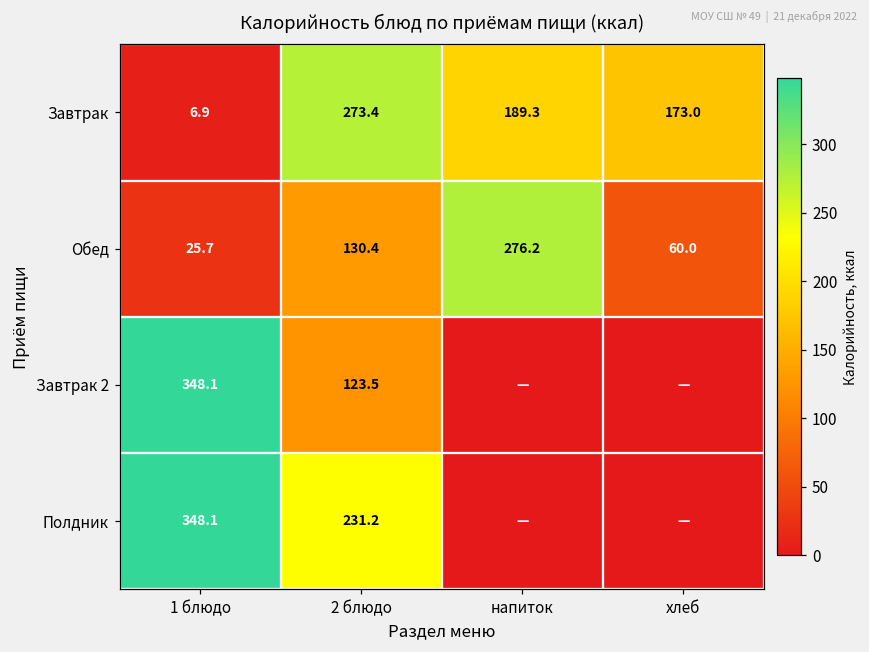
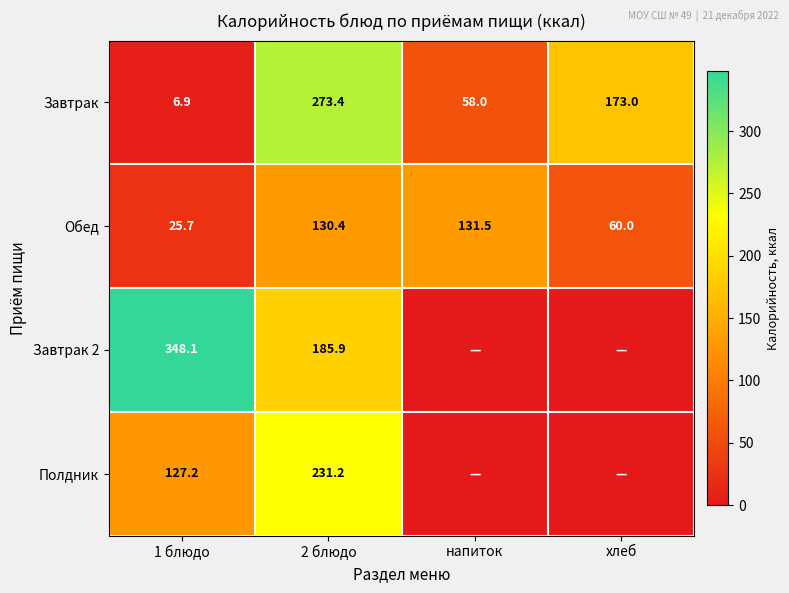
  {
    "Завтрак": {
      "1 блюдо": 6.9,
      "2 блюдо": 273.4,
-     "напиток": 189.3,
+     "напиток": 58.0,
      "хлеб": 173.0
    },
    "Обед": {
      "1 блюдо": 25.7,
      "2 блюдо": 130.4,
-     "напиток": 276.2,
+     "напиток": 131.5,
      "хлеб": 60.0
    },
    "Завтрак 2": {
      "1 блюдо": 348.1,
-     "2 блюдо": 123.5
+     "2 блюдо": 185.9
    },
    "Полдник": {
-     "1 блюдо": 348.1,
+     "1 блюдо": 127.2,
      "2 блюдо": 231.2
    }
  }
